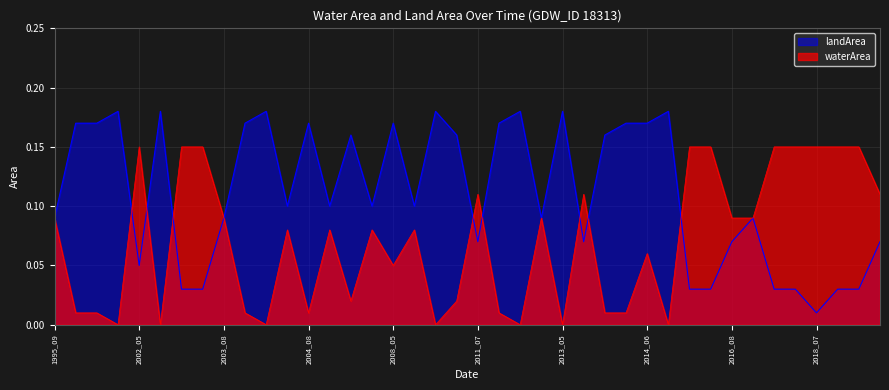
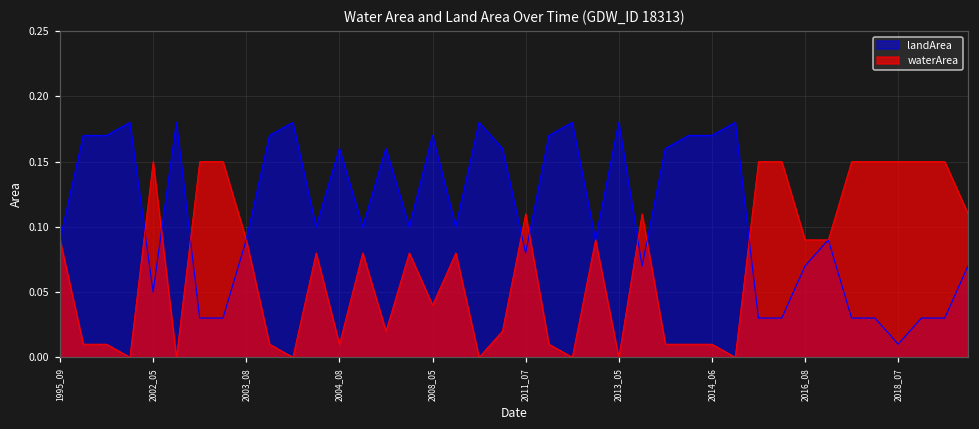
  {
    "landArea": {
      "2002_05": 0.05,
-     "2004_08": 0.17,
+     "2004_08": 0.16,
      "2008_05": 0.17,
-     "2011_07": 0.07,
+     "2011_07": 0.08,
      "2013_05": 0.18,
      "2014_06": 0.17,
      "2016_08": 0.07,
      "2018_07": 0.01
    },
    "waterArea": {
      "2002_05": 0.15,
      "2004_08": 0.01,
-     "2008_05": 0.05,
+     "2008_05": 0.04,
      "2011_07": 0.11,
      "2013_05": 0.00,
-     "2014_06": 0.06,
+     "2014_06": 0.01,
      "2016_08": 0.09,
      "2018_07": 0.15
    }
  }
